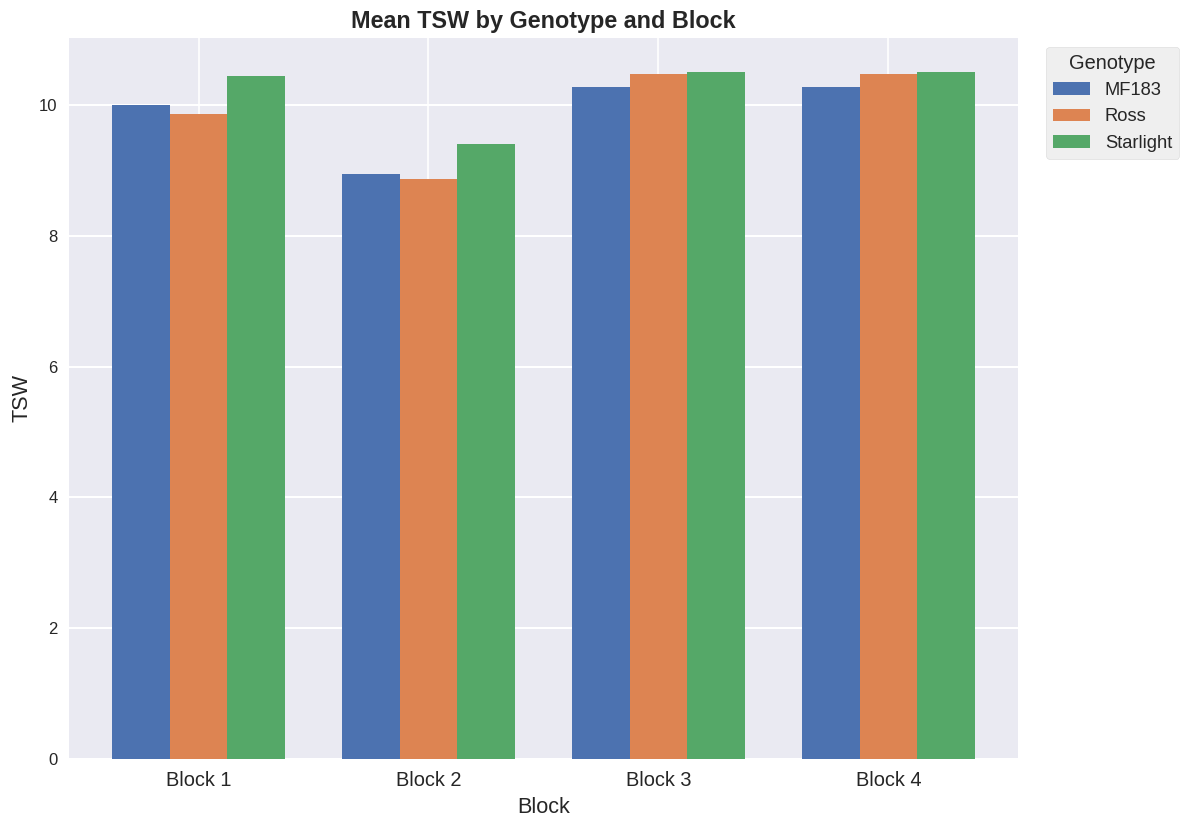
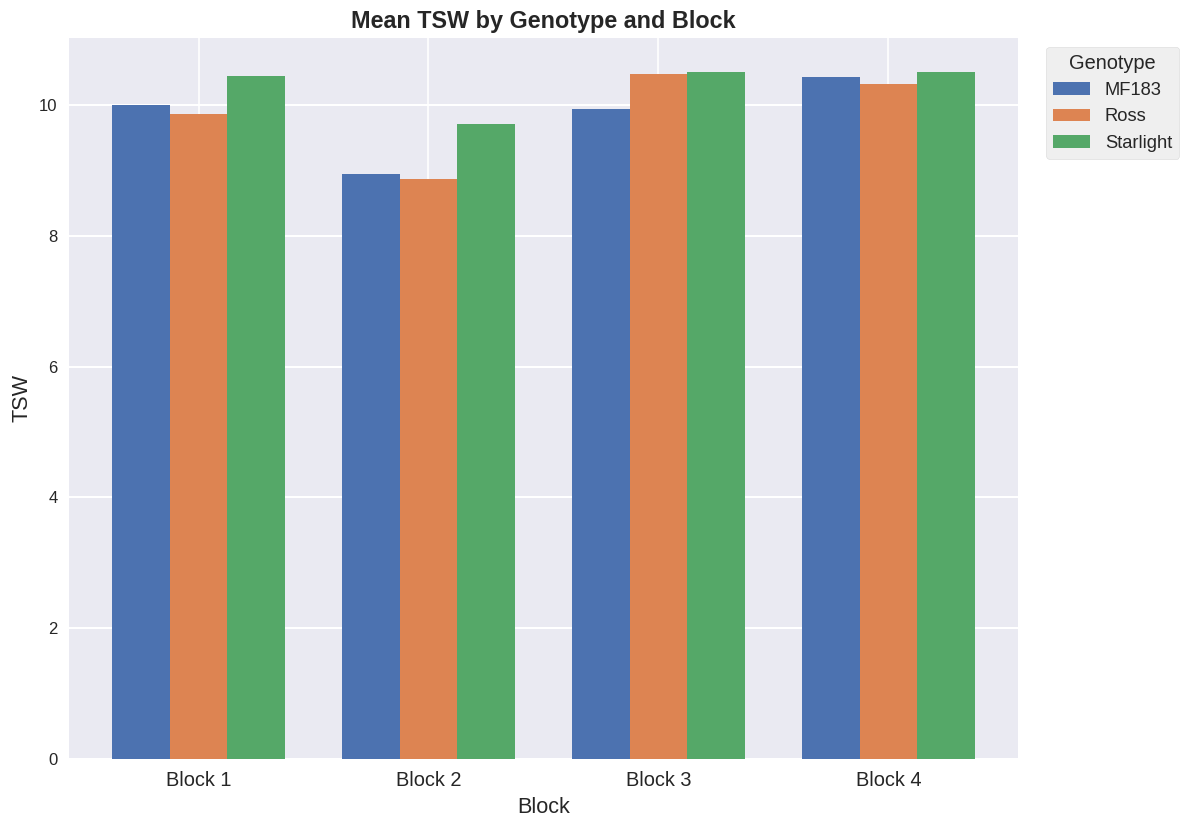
  {
    "MF183": {
      "Block 1": 10.0,
      "Block 2": 8.9,
-     "Block 3": 10.3,
-     "Block 4": 10.3
+     "Block 3": 9.9,
+     "Block 4": 10.4
    },
    "Ross": {
      "Block 1": 9.9,
      "Block 2": 8.9,
      "Block 3": 10.5,
-     "Block 4": 10.5
+     "Block 4": 10.3
    },
    "Starlight": {
      "Block 1": 10.4,
-     "Block 2": 9.4,
+     "Block 2": 9.7,
      "Block 3": 10.5,
      "Block 4": 10.5
    }
  }
